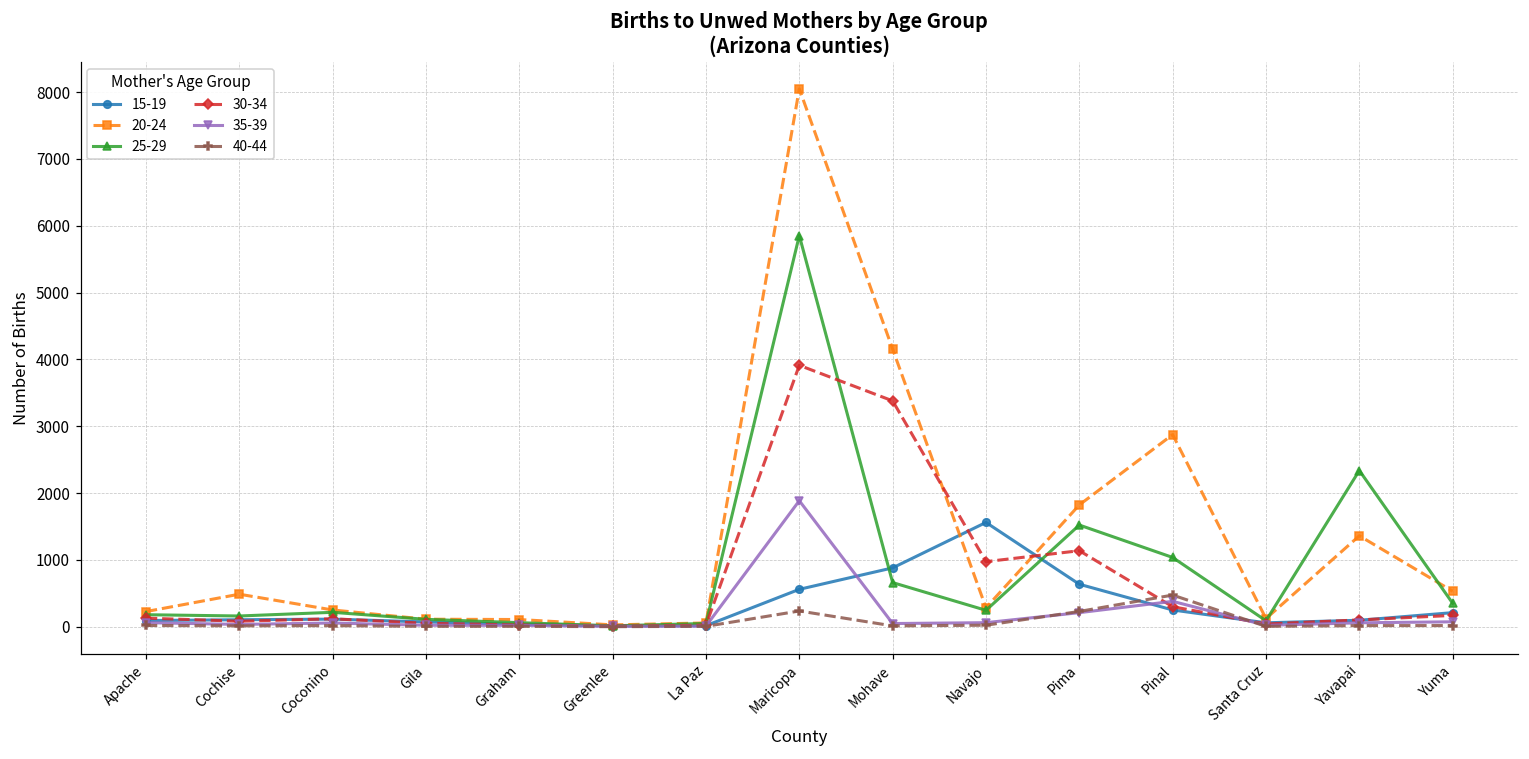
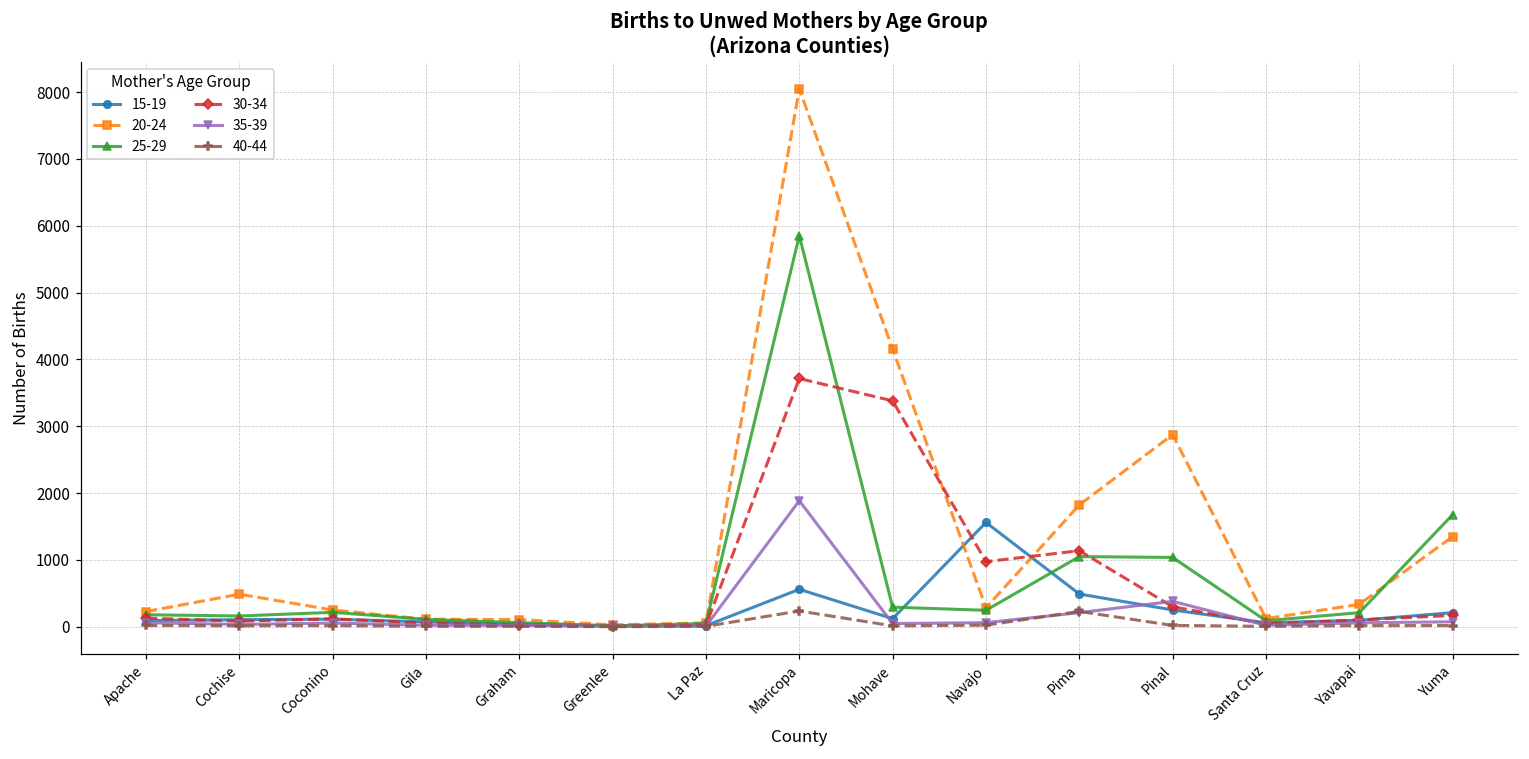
  {
    "15-19": {
      "Maricopa": 600,
-     "Mohave": 900,
+     "Mohave": 100,
      "Navajo": 1600,
-     "Pima": 600,
+     "Pima": 500,
      "Pinal": 300
    },
    "20-24": {
      "Apache": 200,
      "Cochise": 500,
      "Graham": 100,
      "Maricopa": 8000,
      "Mohave": 4200,
      "Pima": 1800,
      "Pinal": 2900,
-     "Yavapai": 1400,
-     "Yuma": 500
+     "Yavapai": 300,
+     "Yuma": 1300
    },
    "25-29": {
      "Apache": 200,
      "Cochise": 200,
      "Maricopa": 5900,
-     "Mohave": 700,
-     "Pima": 1500,
+     "Mohave": 300,
+     "Pima": 1000,
      "Pinal": 1000,
-     "Yavapai": 2300,
-     "Yuma": 400
+     "Yavapai": 200,
+     "Yuma": 1700
    },
    "30-34": {
-     "Maricopa": 3900,
+     "Maricopa": 3700,
      "Mohave": 3400,
      "Navajo": 1000,
      "Pima": 1100,
      "Pinal": 300
    },
    "35-39": {
      "Maricopa": 1900,
      "Pinal": 400,
      "Yuma": 100
    },
    "40-44": {
      "Maricopa": 200,
-     "Pinal": 500,
+     "Pinal": 0,
      "Yuma": 0
    }
  }
